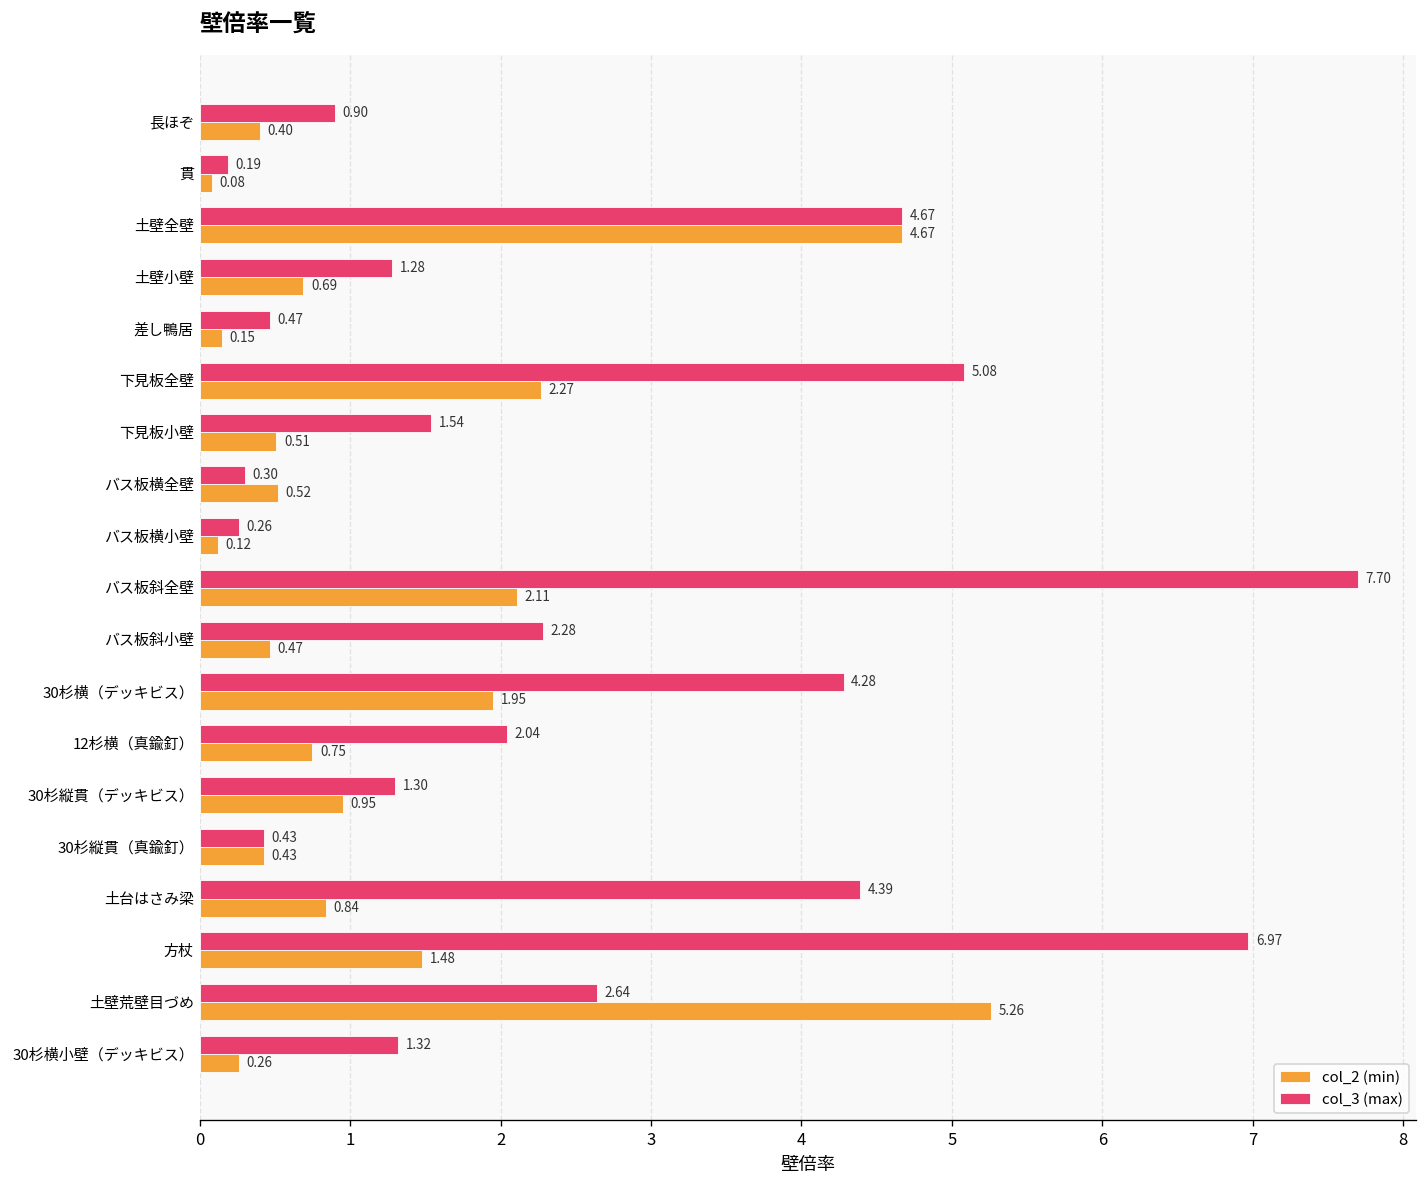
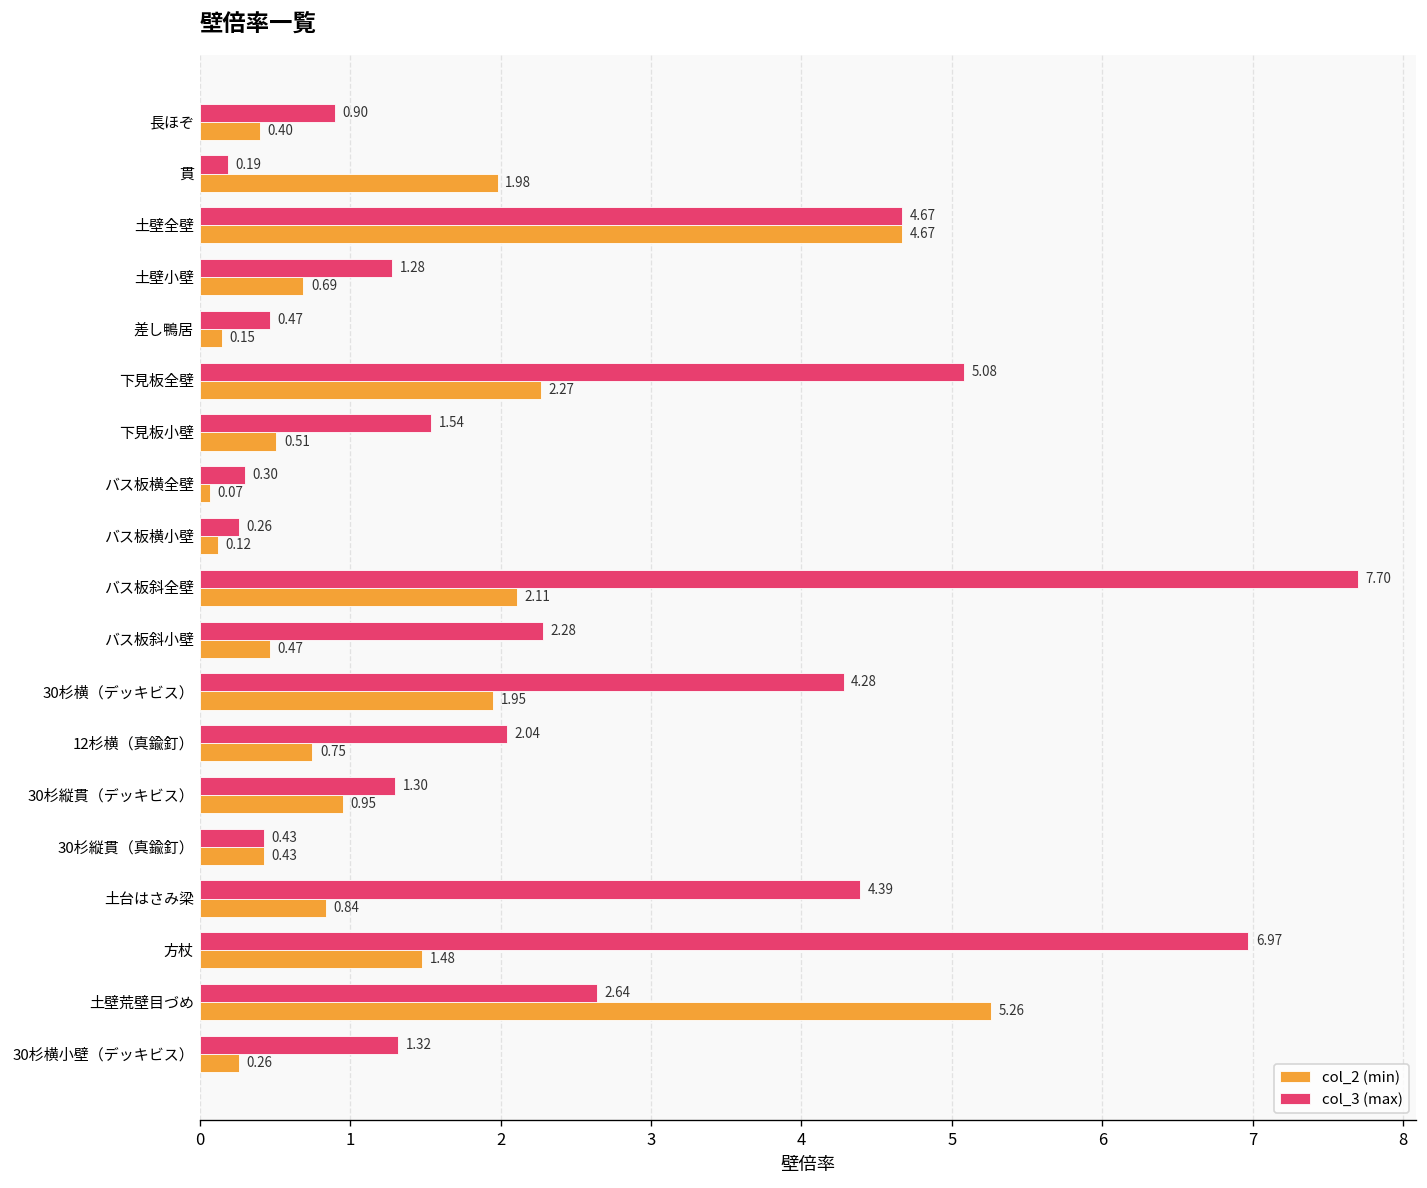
  {
    "col_2 (min)": {
      "長ほぞ": 0.40,
-     "貫": 0.08,
+     "貫": 1.98,
      "土壁全壁": 4.67,
      "土壁小壁": 0.69,
      "差し鴨居": 0.15,
      "下見板全壁": 2.27,
      "下見板小壁": 0.51,
-     "バス板横全壁": 0.52,
+     "バス板横全壁": 0.07,
      "バス板横小壁": 0.12,
      "バス板斜全壁": 2.11,
      "バス板斜小壁": 0.47,
      "30杉横（デッキビス）": 1.95,
      "12杉横（真鍮釘）": 0.75,
      "30杉縦貫（デッキビス）": 0.95,
      "30杉縦貫（真鍮釘）": 0.43,
      "土台はさみ梁": 0.84,
      "方杖": 1.48,
      "土壁荒壁目づめ": 5.26,
      "30杉横小壁（デッキビス）": 0.26
    },
    "col_3 (max)": {
      "長ほぞ": 0.90,
      "貫": 0.19,
      "土壁全壁": 4.67,
      "土壁小壁": 1.28,
      "差し鴨居": 0.47,
      "下見板全壁": 5.08,
      "下見板小壁": 1.54,
      "バス板横全壁": 0.30,
      "バス板横小壁": 0.26,
      "バス板斜全壁": 7.70,
      "バス板斜小壁": 2.28,
      "30杉横（デッキビス）": 4.28,
      "12杉横（真鍮釘）": 2.04,
      "30杉縦貫（デッキビス）": 1.30,
      "30杉縦貫（真鍮釘）": 0.43,
      "土台はさみ梁": 4.39,
      "方杖": 6.97,
      "土壁荒壁目づめ": 2.64,
      "30杉横小壁（デッキビス）": 1.32
    }
  }
